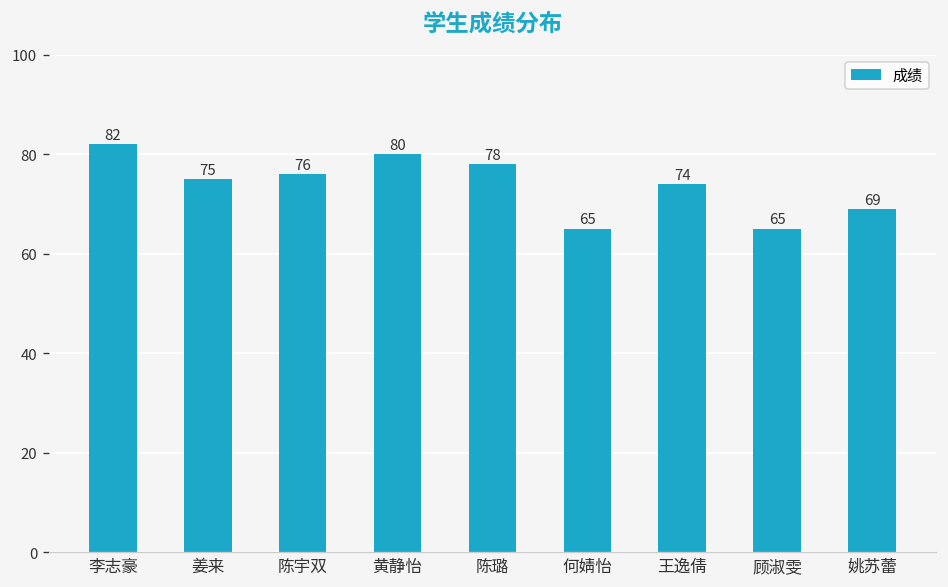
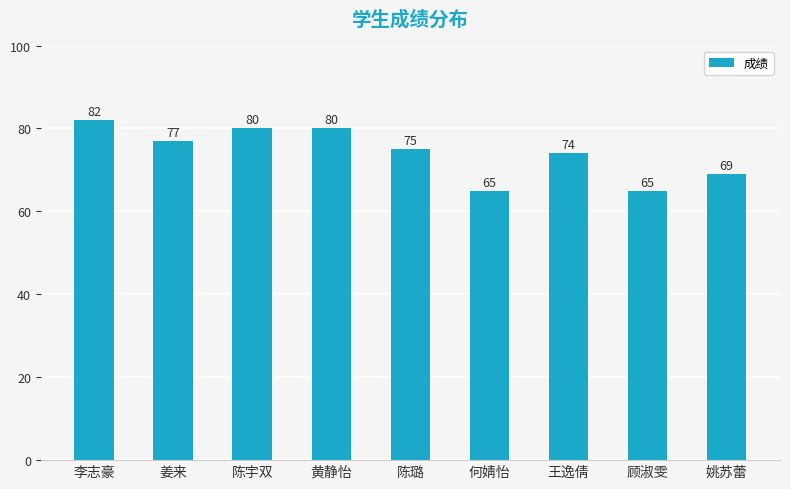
  {
    "李志豪": 82,
-   "姜来": 75,
-   "陈宇双": 76,
+   "姜来": 77,
+   "陈宇双": 80,
    "黄静怡": 80,
-   "陈璐": 78,
+   "陈璐": 75,
    "何婧怡": 65,
    "王逸倩": 74,
    "顾淑雯": 65,
    "姚苏蕾": 69
  }
